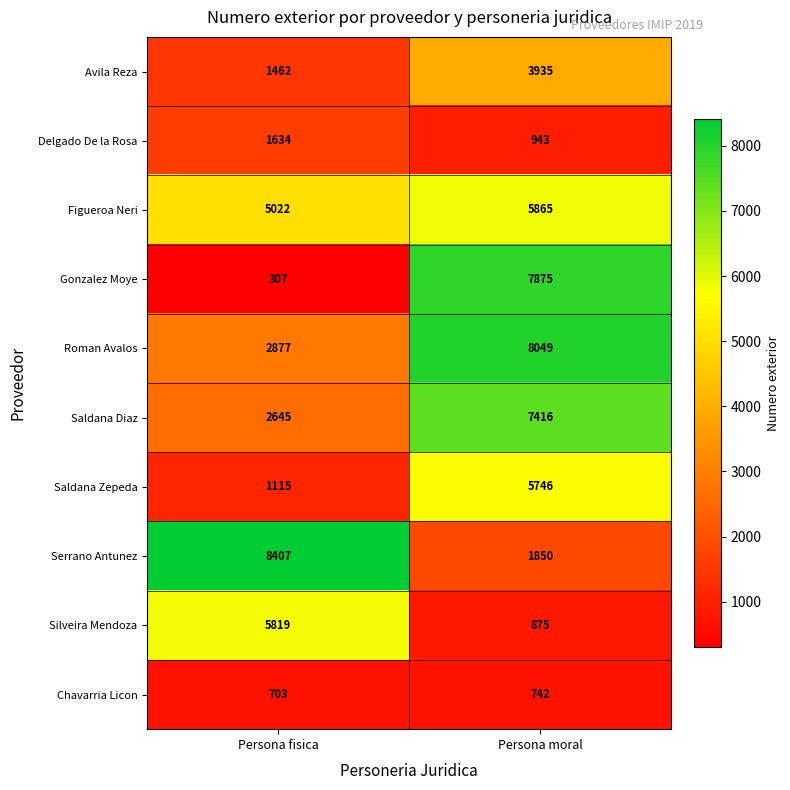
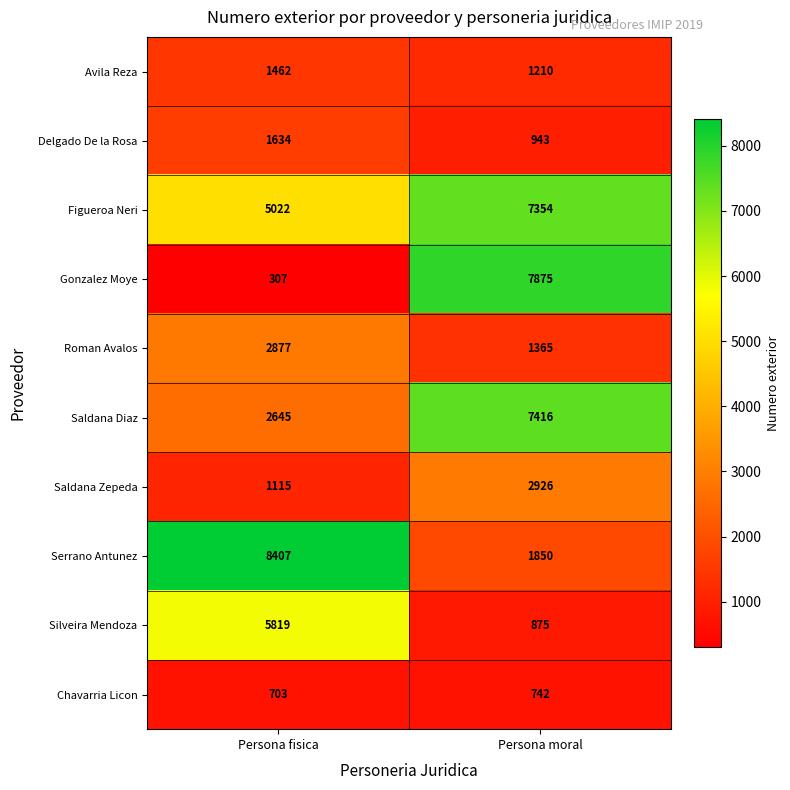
  {
    "Avila Reza": {
      "Persona fisica": 1462,
-     "Persona moral": 3935
+     "Persona moral": 1210
    },
    "Delgado De la Rosa": {
      "Persona fisica": 1634,
      "Persona moral": 943
    },
    "Figueroa Neri": {
      "Persona fisica": 5022,
-     "Persona moral": 5865
+     "Persona moral": 7354
    },
    "Gonzalez Moye": {
      "Persona fisica": 307,
      "Persona moral": 7875
    },
    "Roman Avalos": {
      "Persona fisica": 2877,
-     "Persona moral": 8049
+     "Persona moral": 1365
    },
    "Saldana Diaz": {
      "Persona fisica": 2645,
      "Persona moral": 7416
    },
    "Saldana Zepeda": {
      "Persona fisica": 1115,
-     "Persona moral": 5746
+     "Persona moral": 2926
    },
    "Serrano Antunez": {
      "Persona fisica": 8407,
      "Persona moral": 1850
    },
    "Silveira Mendoza": {
      "Persona fisica": 5819,
      "Persona moral": 875
    },
    "Chavarria Licon": {
      "Persona fisica": 703,
      "Persona moral": 742
    }
  }
